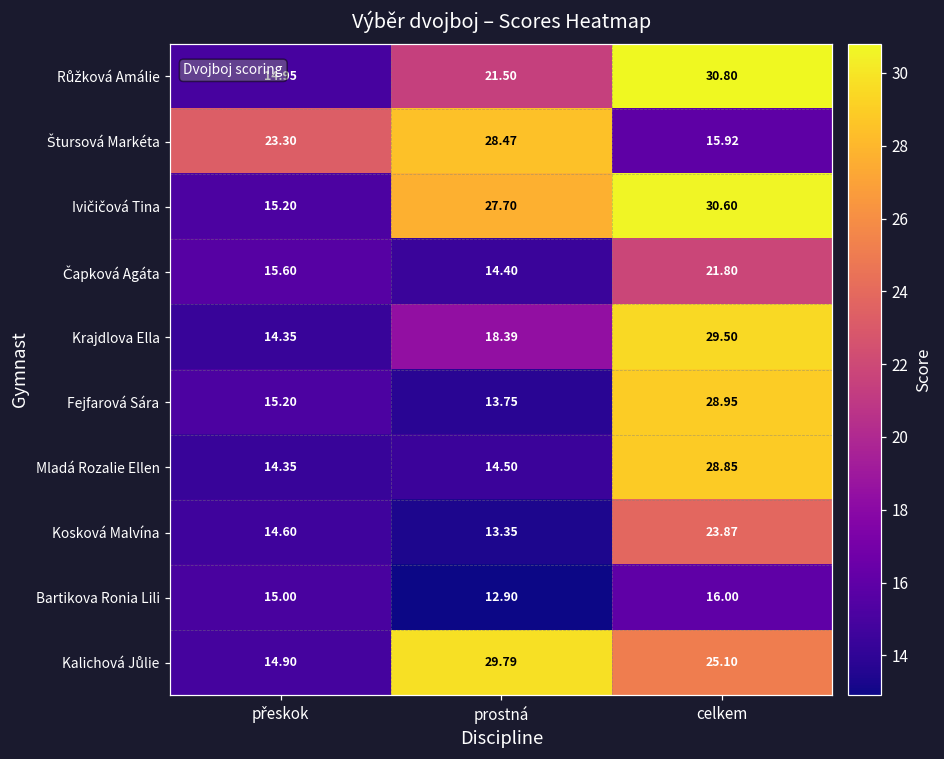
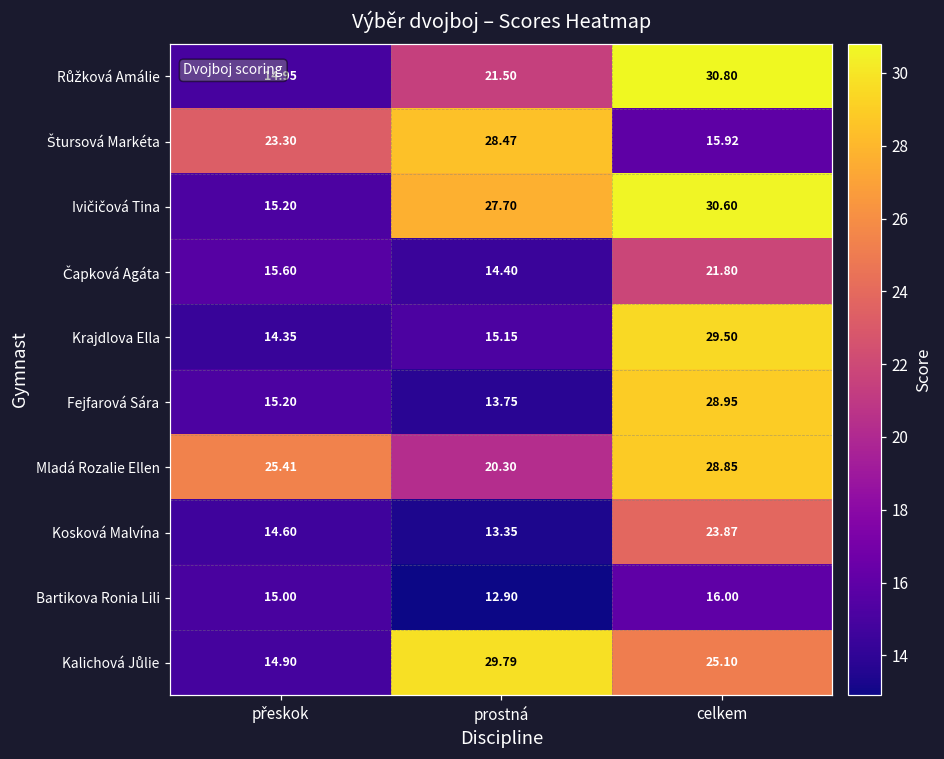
  {
    "Růžková Amálie": {
      "prostná": 21.50,
      "celkem": 30.80
    },
    "Štursová Markéta": {
      "přeskok": 23.30,
      "prostná": 28.47,
      "celkem": 15.92
    },
    "Ivičičová Tina": {
      "přeskok": 15.20,
      "prostná": 27.70,
      "celkem": 30.60
    },
    "Čapková Agáta": {
      "přeskok": 15.60,
      "prostná": 14.40,
      "celkem": 21.80
    },
    "Krajdlova Ella": {
      "přeskok": 14.35,
-     "prostná": 18.39,
+     "prostná": 15.15,
      "celkem": 29.50
    },
    "Fejfarová Sára": {
      "přeskok": 15.20,
      "prostná": 13.75,
      "celkem": 28.95
    },
    "Mladá Rozalie Ellen": {
-     "přeskok": 14.35,
-     "prostná": 14.50,
+     "přeskok": 25.41,
+     "prostná": 20.30,
      "celkem": 28.85
    },
    "Kosková Malvína": {
      "přeskok": 14.60,
      "prostná": 13.35,
      "celkem": 23.87
    },
    "Bartikova Ronia Lili": {
      "přeskok": 15.00,
      "prostná": 12.90,
      "celkem": 16.00
    },
    "Kalichová Jůlie": {
      "přeskok": 14.90,
      "prostná": 29.79,
      "celkem": 25.10
    }
  }
